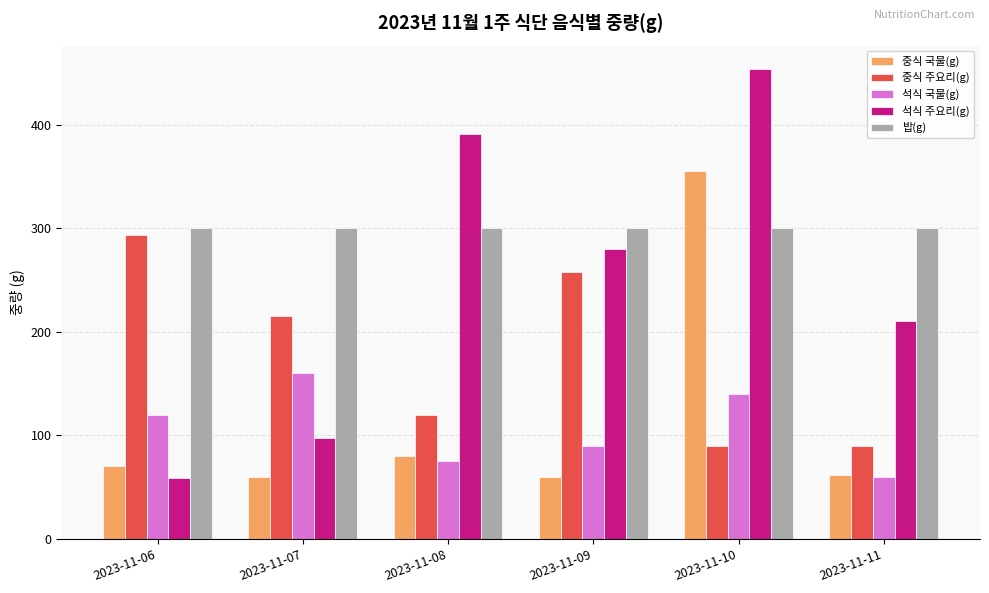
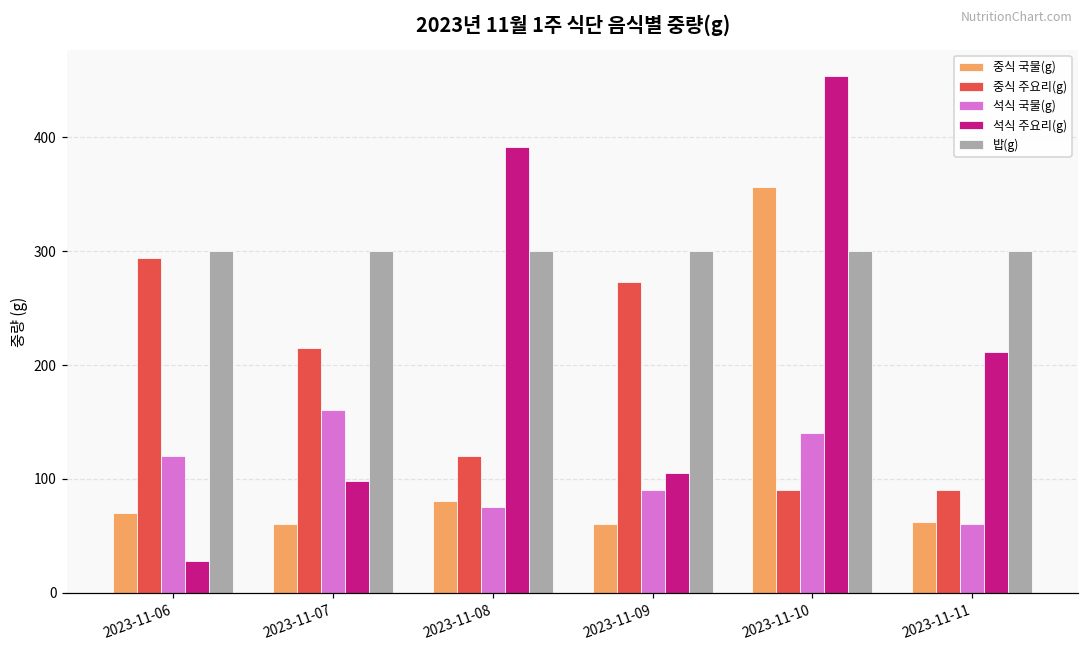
  {
    "중식 국물(g)": {
      "2023-11-06": 70,
      "2023-11-07": 60,
      "2023-11-08": 80,
      "2023-11-09": 60,
      "2023-11-10": 356,
      "2023-11-11": 62
    },
    "중식 주요리(g)": {
      "2023-11-06": 294,
      "2023-11-07": 215,
      "2023-11-08": 120,
-     "2023-11-09": 258,
+     "2023-11-09": 273,
      "2023-11-10": 90,
      "2023-11-11": 90
    },
    "석식 국물(g)": {
      "2023-11-06": 120,
      "2023-11-07": 160,
      "2023-11-08": 75,
      "2023-11-09": 90,
      "2023-11-10": 140,
      "2023-11-11": 60
    },
    "석식 주요리(g)": {
-     "2023-11-06": 59,
+     "2023-11-06": 28,
      "2023-11-07": 98,
      "2023-11-08": 391,
-     "2023-11-09": 280,
+     "2023-11-09": 105,
      "2023-11-10": 454,
      "2023-11-11": 211
    },
    "밥(g)": {
      "2023-11-06": 300,
      "2023-11-07": 300,
      "2023-11-08": 300,
      "2023-11-09": 300,
      "2023-11-10": 300,
      "2023-11-11": 300
    }
  }
